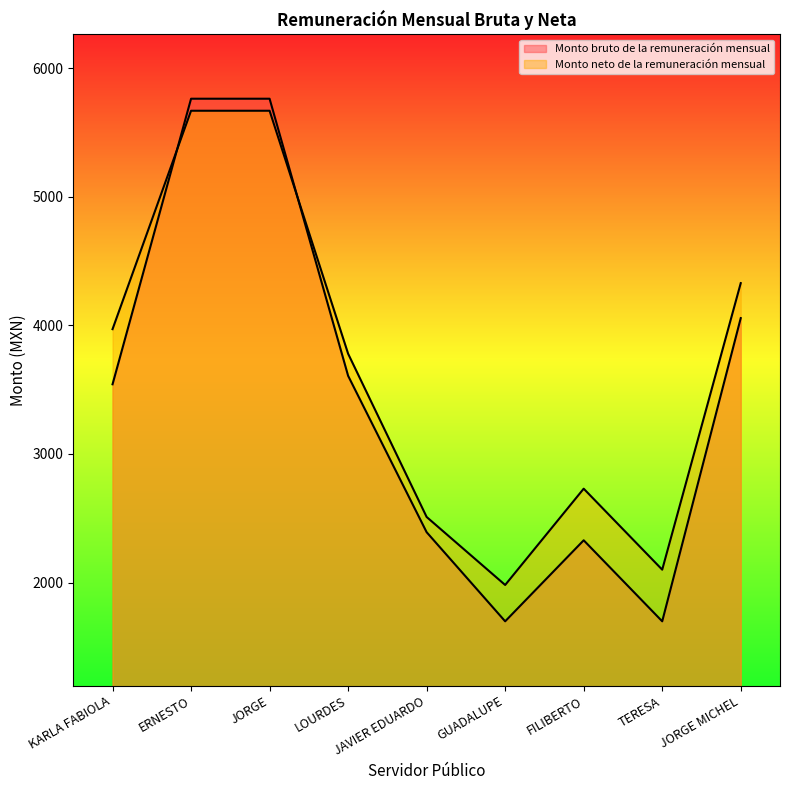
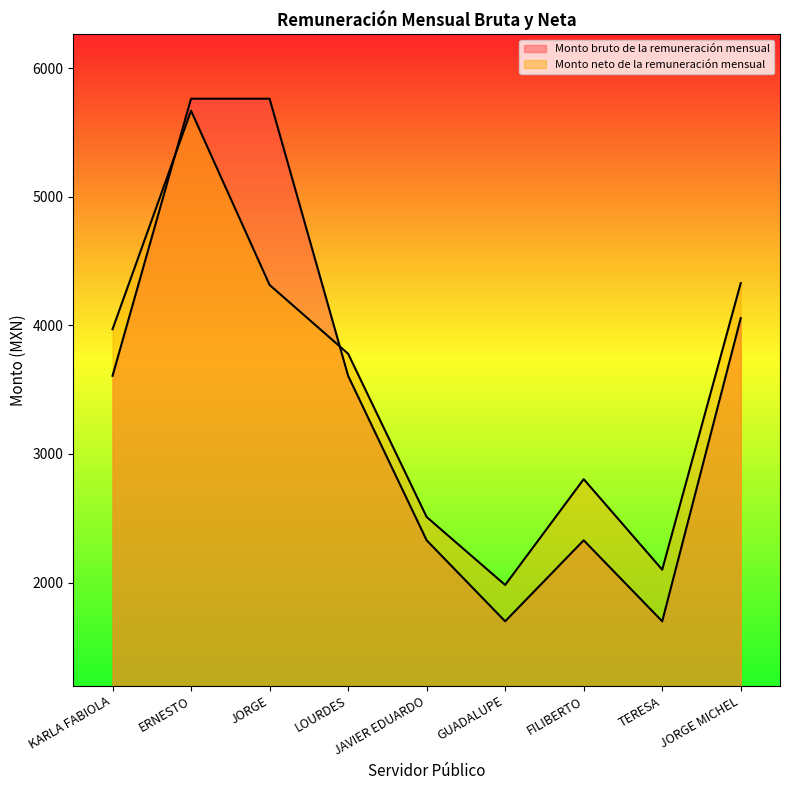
  {
    "Monto bruto de la remuneración mensual": {
-     "KARLA FABIOLA": 3540,
+     "KARLA FABIOLA": 3610,
      "ERNESTO": 5760,
      "JORGE": 5760,
      "LOURDES": 3610,
-     "JAVIER EDUARDO": 2390,
+     "JAVIER EDUARDO": 2330,
      "GUADALUPE": 1700,
      "FILIBERTO": 2330,
      "TERESA": 1700,
      "JORGE MICHEL": 4060
    },
    "Monto neto de la remuneración mensual": {
      "KARLA FABIOLA": 3970,
      "ERNESTO": 5670,
-     "JORGE": 5670,
+     "JORGE": 4320,
      "LOURDES": 3780,
      "JAVIER EDUARDO": 2510,
      "GUADALUPE": 1980,
-     "FILIBERTO": 2730,
+     "FILIBERTO": 2800,
      "TERESA": 2100,
      "JORGE MICHEL": 4330
    }
  }
